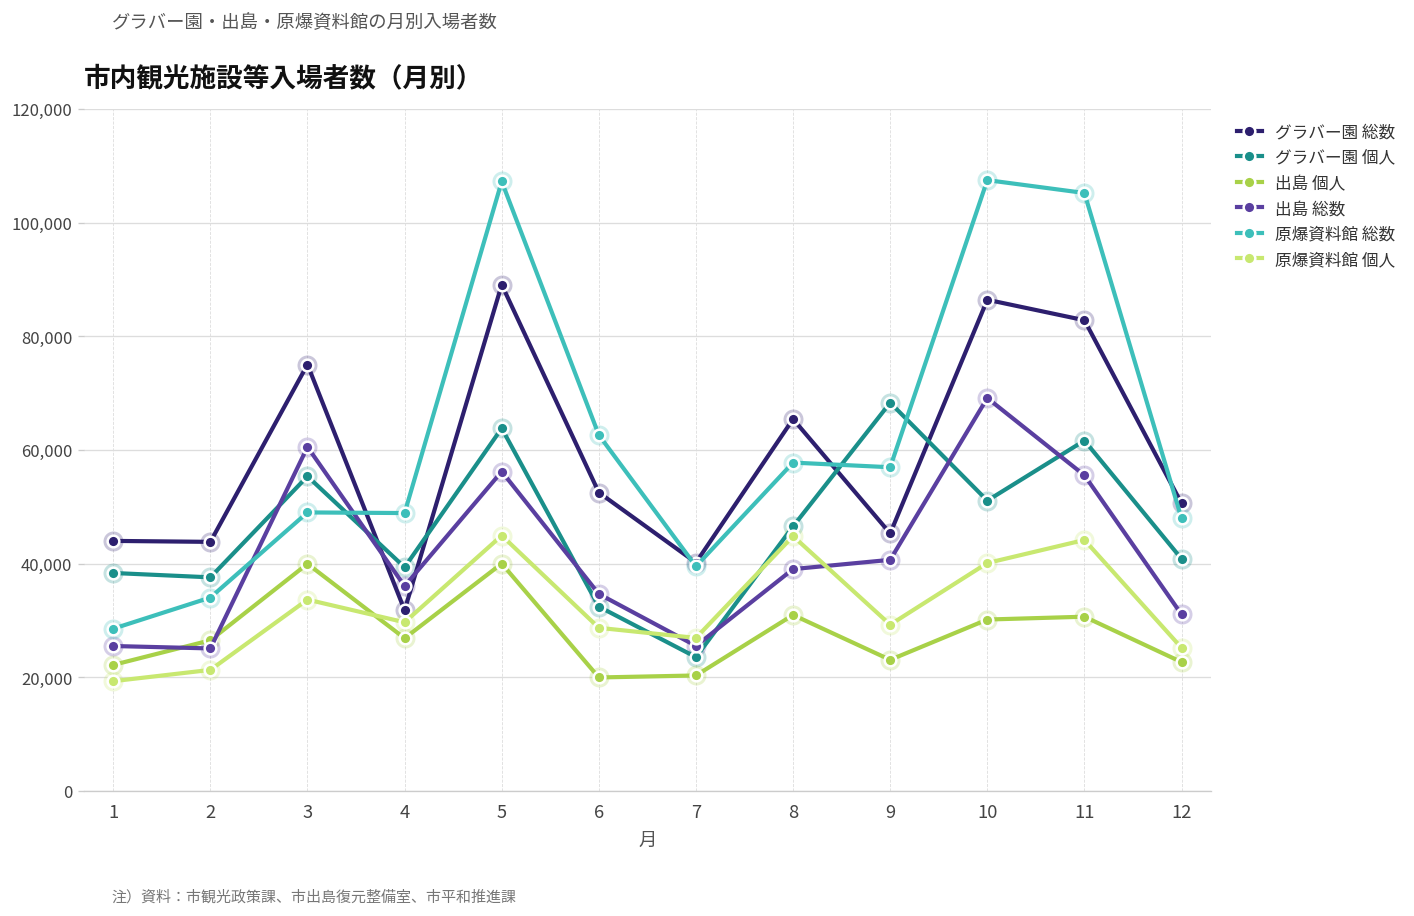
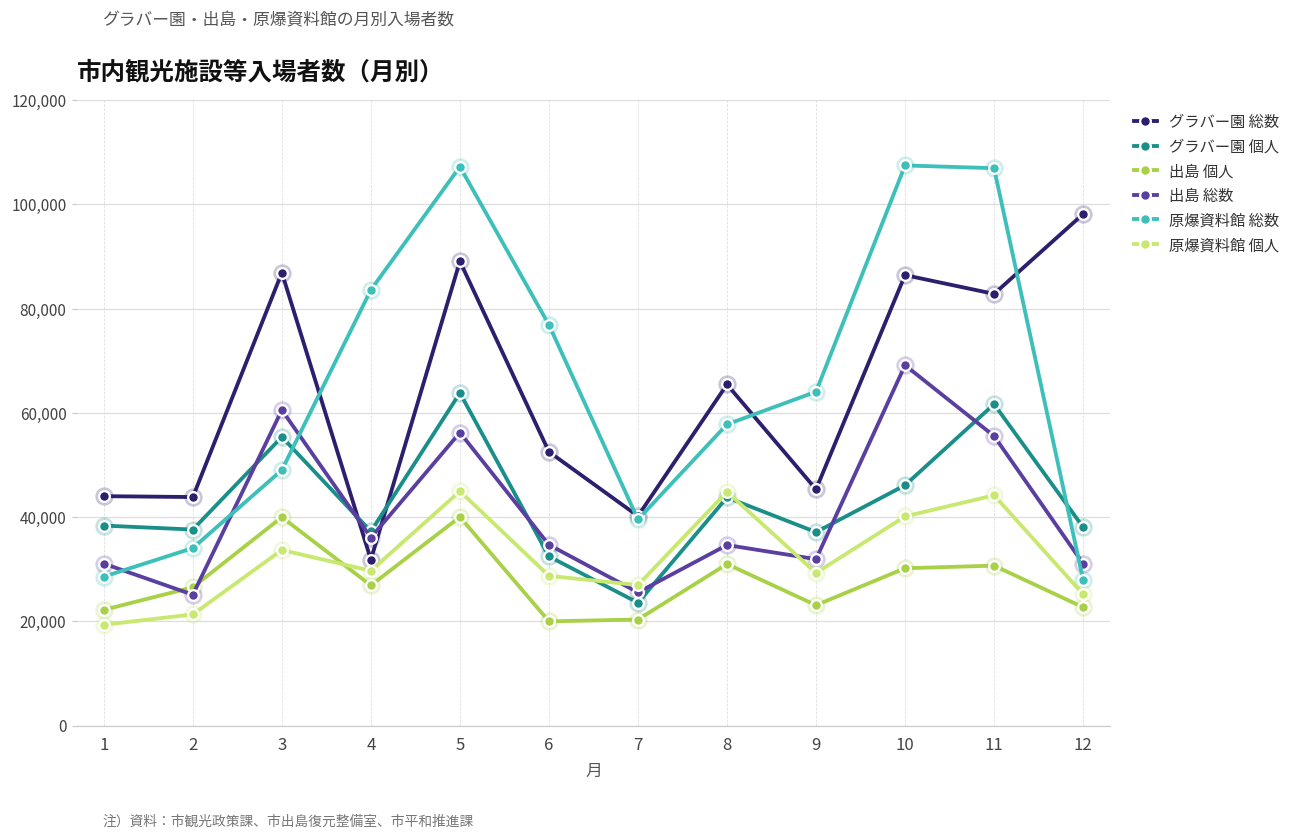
  {
    "グラバー園 総数": {
      "1": "44,000",
      "2": "44,000",
-     "3": "75,000",
+     "3": "87,000",
      "4": "32,000",
      "5": "89,000",
      "6": "53,000",
      "7": "40,000",
      "8": "65,000",
      "9": "45,000",
      "10": "86,000",
      "11": "83,000",
-     "12": "51,000"
+     "12": "98,000"
    },
    "グラバー園 個人": {
      "1": "38,000",
      "2": "38,000",
      "3": "55,000",
-     "4": "39,000",
+     "4": "37,000",
      "5": "64,000",
      "6": "32,000",
      "7": "24,000",
-     "8": "47,000",
-     "9": "68,000",
-     "10": "51,000",
+     "8": "44,000",
+     "9": "37,000",
+     "10": "46,000",
      "11": "62,000",
-     "12": "41,000"
+     "12": "38,000"
    },
    "出島 総数": {
-     "1": "26,000",
+     "1": "31,000",
      "2": "25,000",
      "3": "61,000",
      "4": "36,000",
      "5": "56,000",
      "6": "35,000",
      "7": "26,000",
-     "8": "39,000",
-     "9": "41,000",
+     "8": "35,000",
+     "9": "32,000",
      "10": "69,000",
      "11": "56,000",
      "12": "31,000"
    },
    "原爆資料館 総数": {
      "1": "29,000",
      "2": "34,000",
      "3": "49,000",
-     "4": "49,000",
+     "4": "84,000",
      "5": "107,000",
-     "6": "63,000",
+     "6": "77,000",
      "7": "40,000",
      "8": "58,000",
-     "9": "57,000",
+     "9": "64,000",
      "10": "107,000",
-     "11": "105,000",
-     "12": "48,000"
+     "11": "107,000",
+     "12": "28,000"
    }
  }
